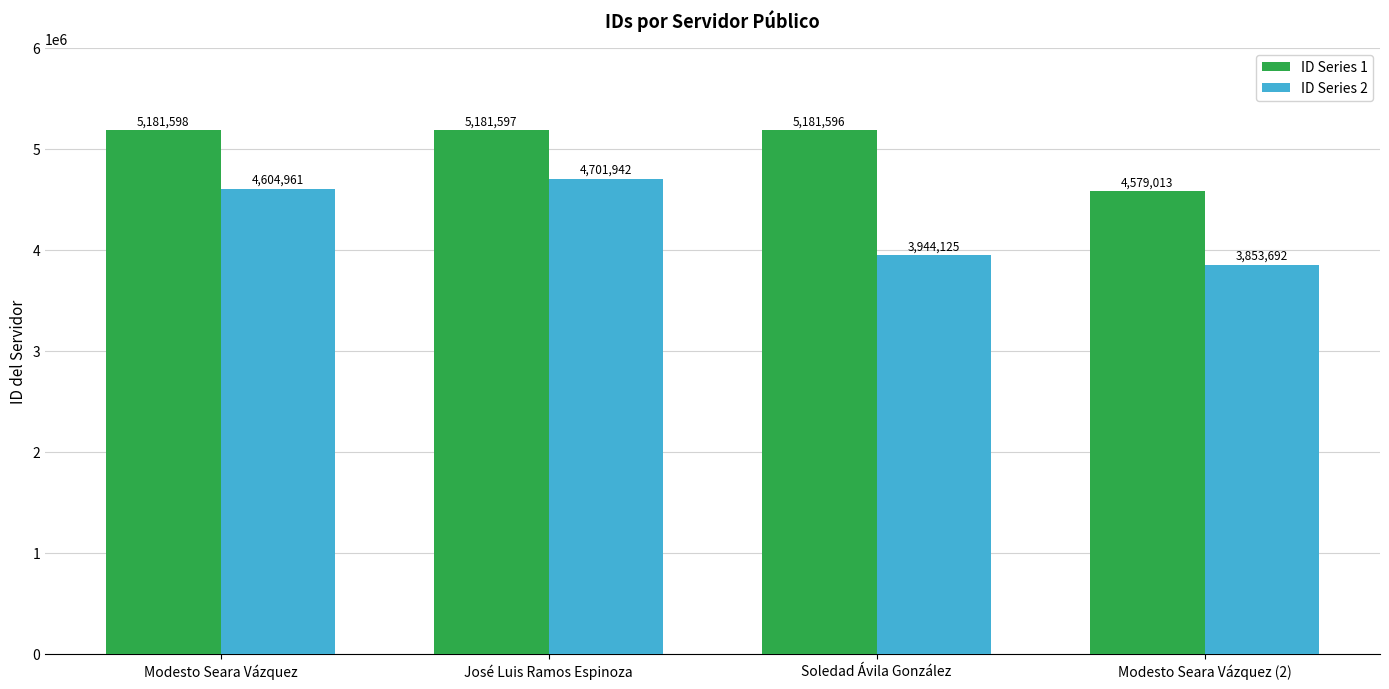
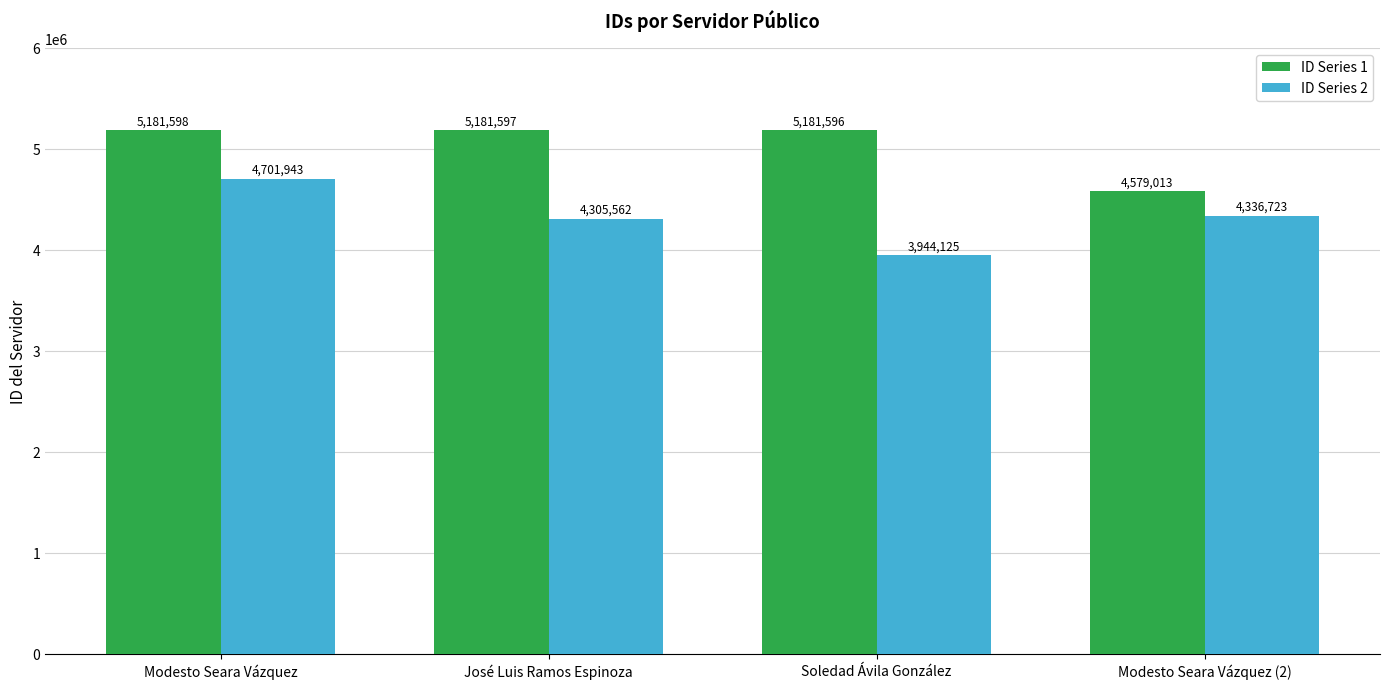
  {
    "ID Series 1": {
      "Modesto Seara Vázquez": "5,181,598",
      "José Luis Ramos Espinoza": "5,181,597",
      "Soledad Ávila González": "5,181,596",
      "Modesto Seara Vázquez (2)": "4,579,013"
    },
    "ID Series 2": {
-     "Modesto Seara Vázquez": "4,604,961",
-     "José Luis Ramos Espinoza": "4,701,942",
+     "Modesto Seara Vázquez": "4,701,943",
+     "José Luis Ramos Espinoza": "4,305,562",
      "Soledad Ávila González": "3,944,125",
-     "Modesto Seara Vázquez (2)": "3,853,692"
+     "Modesto Seara Vázquez (2)": "4,336,723"
    }
  }
